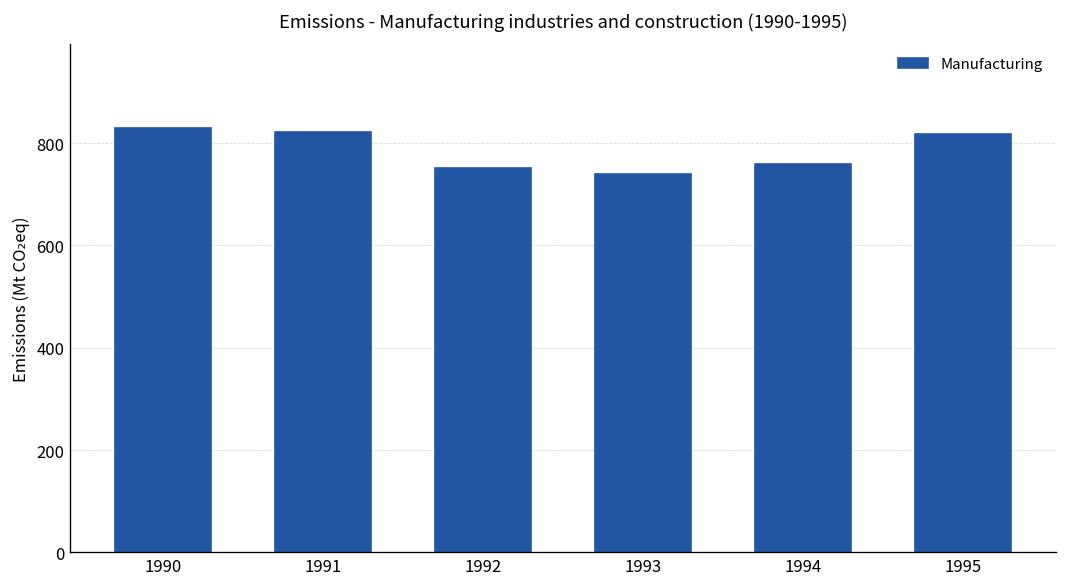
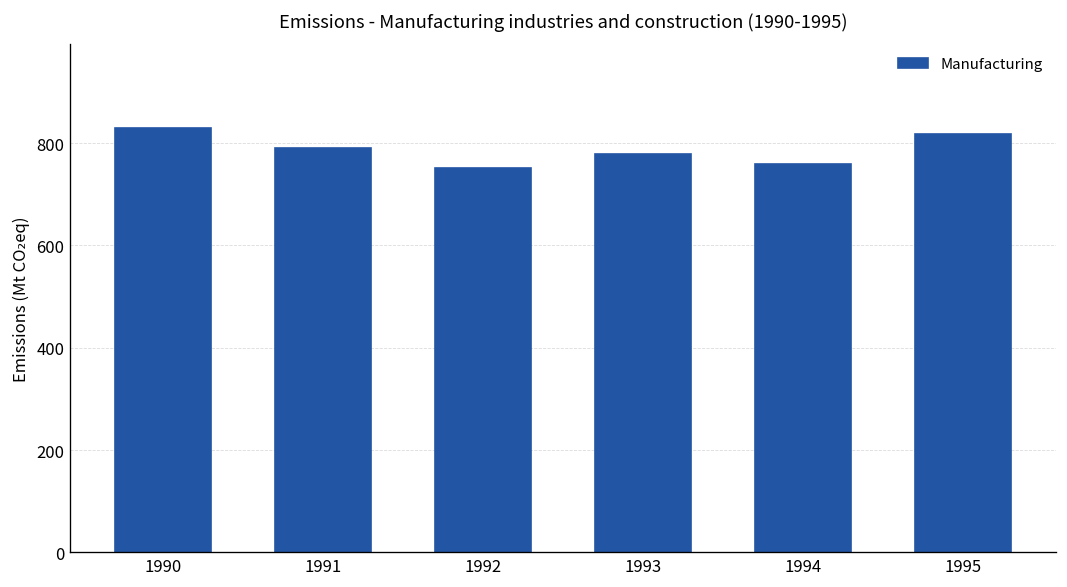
  {
    "1990": 830,
-   "1991": 820,
+   "1991": 790,
    "1992": 750,
-   "1993": 740,
+   "1993": 780,
    "1994": 760,
    "1995": 820
  }
